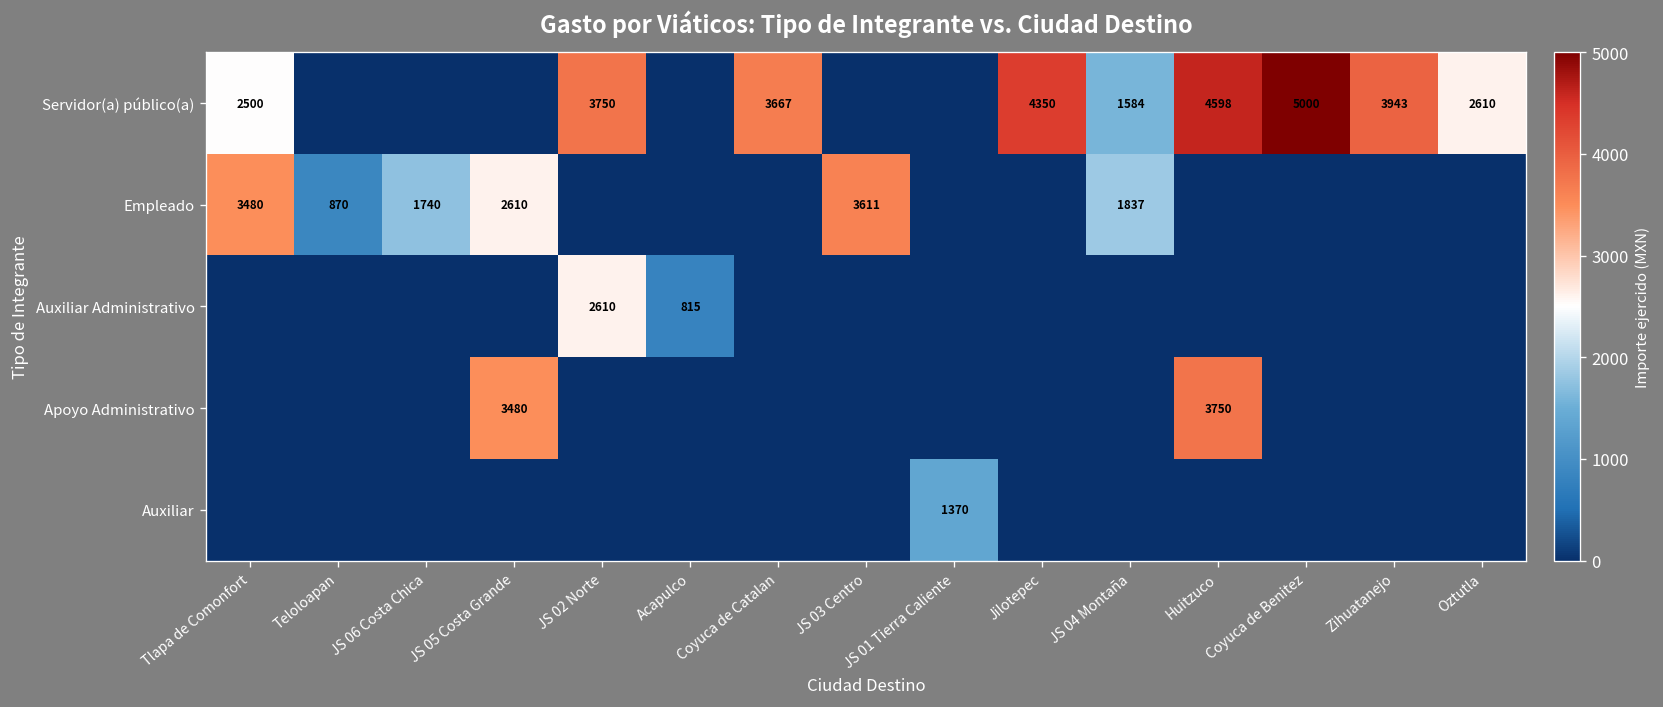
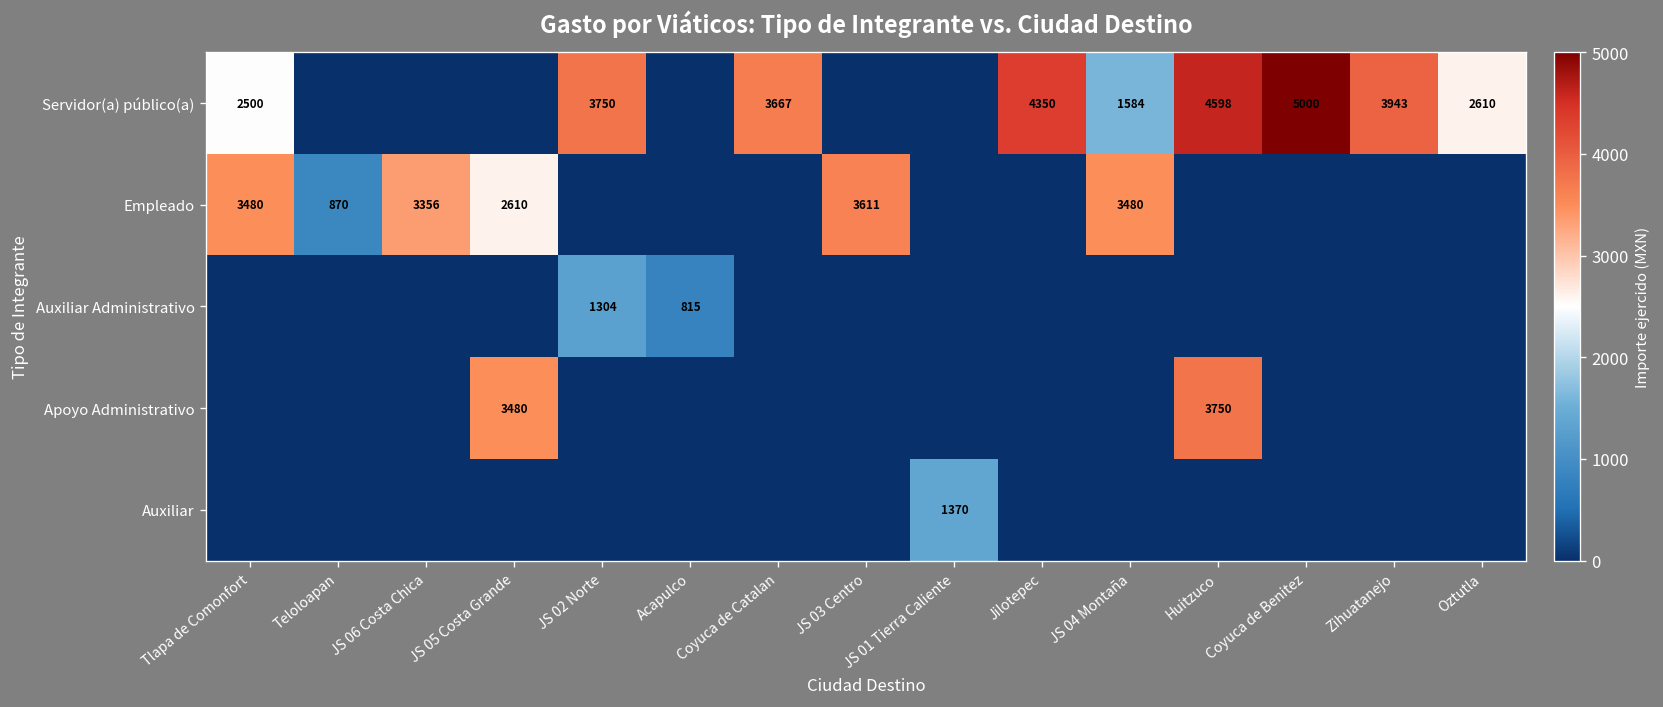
  {
    "Servidor(a) público(a)": {
      "Tlapa de Comonfort": 2500,
      "JS 02 Norte": 3750,
      "Coyuca de Catalan": 3667,
      "Jilotepec": 4350,
      "JS 04 Montaña": 1584,
      "Huitzuco": 4598,
      "Coyuca de Benitez": 5000,
      "Zihuatanejo": 3943,
      "Oztutla": 2610
    },
    "Empleado": {
      "Tlapa de Comonfort": 3480,
      "Teloloapan": 870,
-     "JS 06 Costa Chica": 1740,
+     "JS 06 Costa Chica": 3356,
      "JS 05 Costa Grande": 2610,
      "JS 03 Centro": 3611,
-     "JS 04 Montaña": 1837
+     "JS 04 Montaña": 3480
    },
    "Auxiliar Administrativo": {
-     "JS 02 Norte": 2610,
+     "JS 02 Norte": 1304,
      "Acapulco": 815
    },
    "Apoyo Administrativo": {
      "JS 05 Costa Grande": 3480,
      "Huitzuco": 3750
    },
    "Auxiliar": {
      "JS 01 Tierra Caliente": 1370
    }
  }
